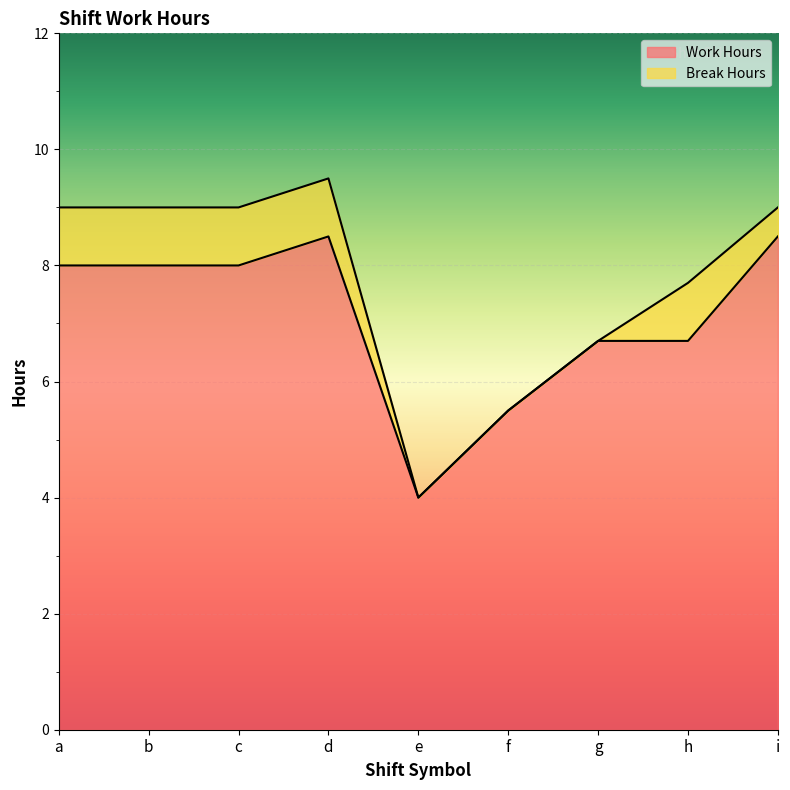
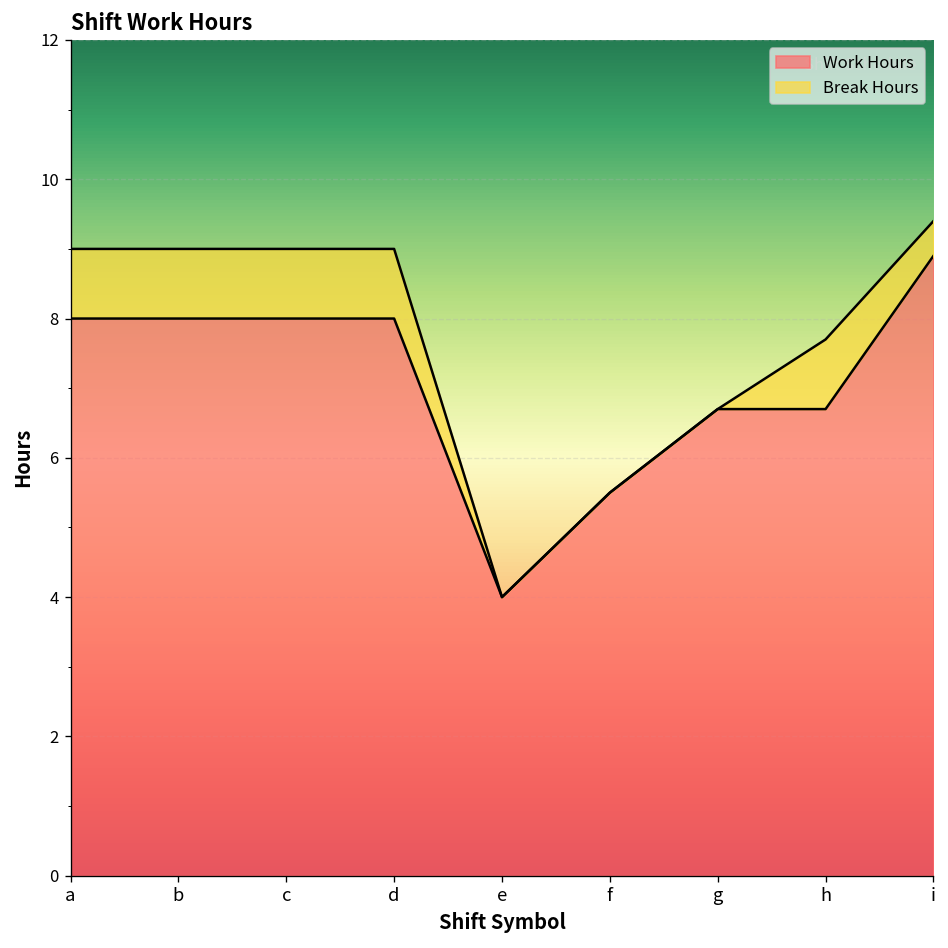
  {
    "Work Hours": {
      "a": 8.0,
      "b": 8.0,
      "c": 8.0,
-     "d": 8.5,
+     "d": 8.0,
      "h": 6.7,
-     "i": 8.5
+     "i": 8.9
    },
    "Break Hours": {
      "a": 1.0,
      "b": 1.0,
      "c": 1.0,
      "d": 1.0,
      "h": 1.0,
      "i": 0.5
    }
  }
